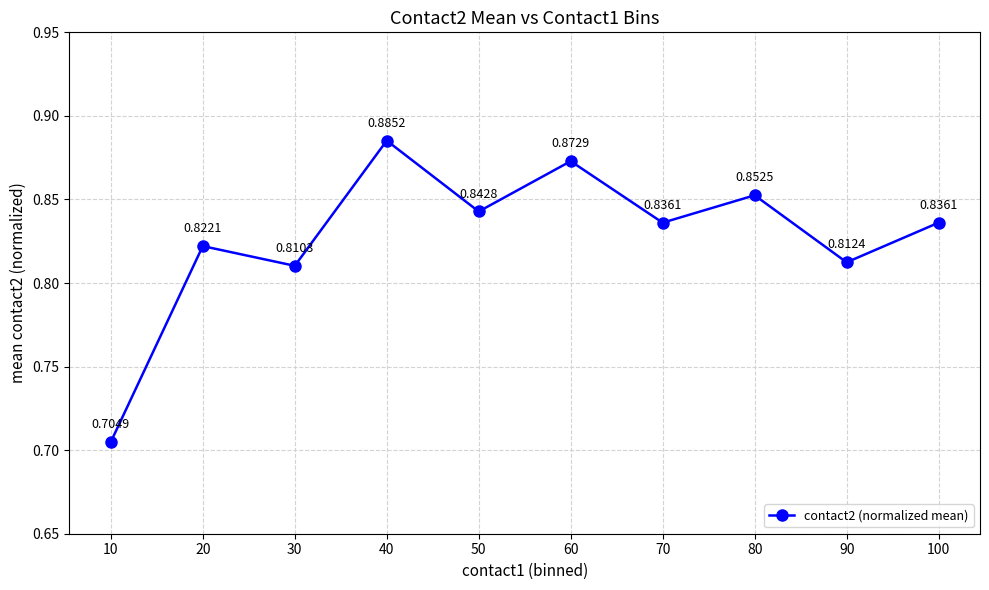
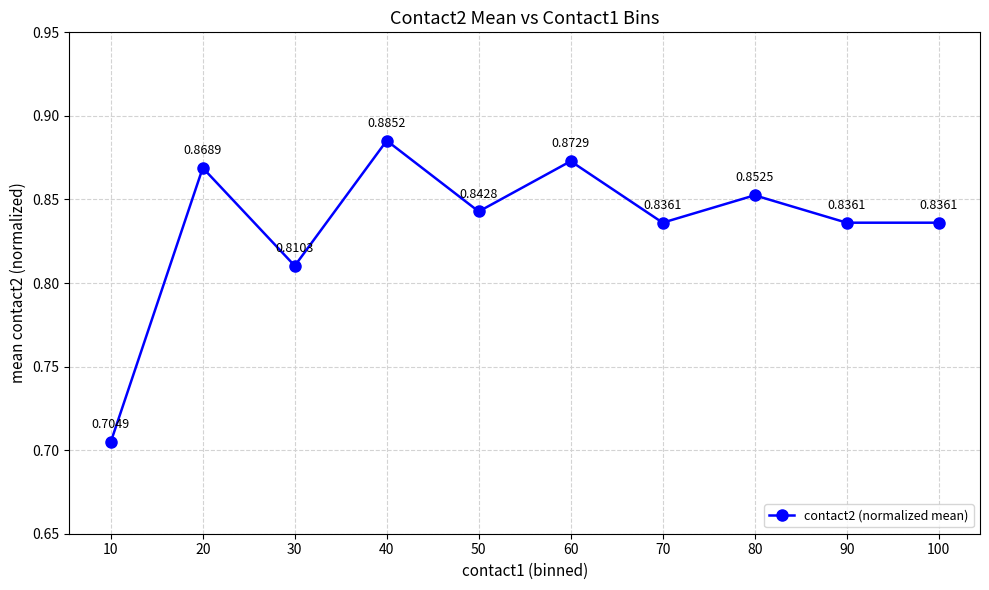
  {
    "10": 0.7049,
-   "20": 0.8221,
+   "20": 0.8689,
    "30": 0.8103,
    "40": 0.8852,
    "50": 0.8428,
    "60": 0.8729,
    "70": 0.8361,
    "80": 0.8525,
-   "90": 0.8124,
+   "90": 0.8361,
    "100": 0.8361
  }
